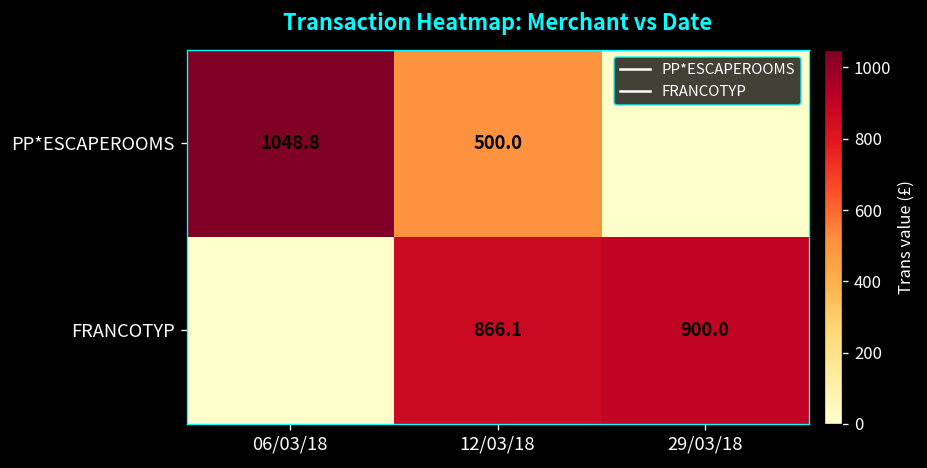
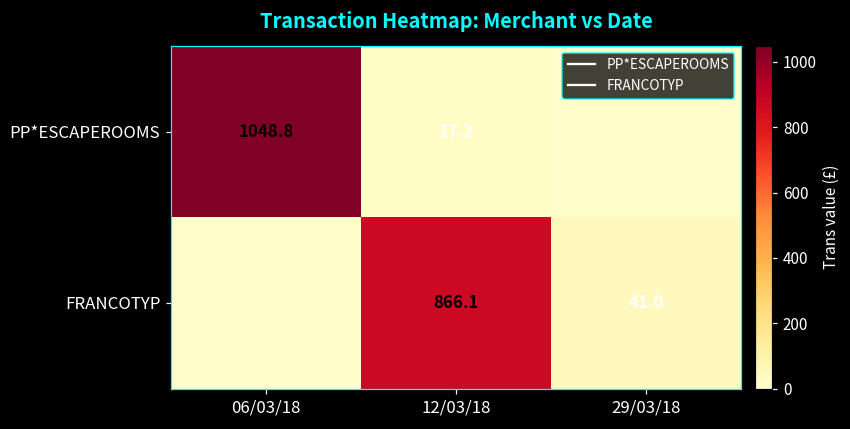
  {
    "PP*ESCAPEROOMS": {
      "06/03/18": 1048.8,
-     "12/03/18": 500.0
+     "12/03/18": 17.2
    },
    "FRANCOTYP": {
      "12/03/18": 866.1,
-     "29/03/18": 900.0
+     "29/03/18": 41.0
    }
  }
